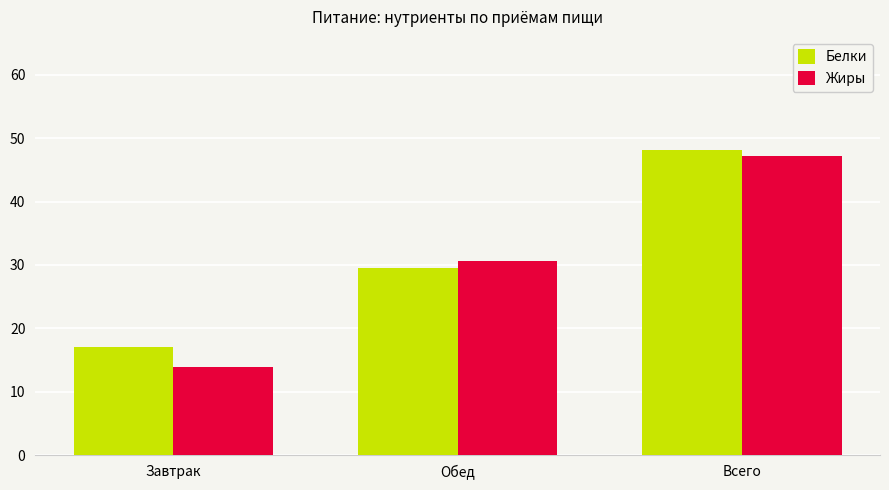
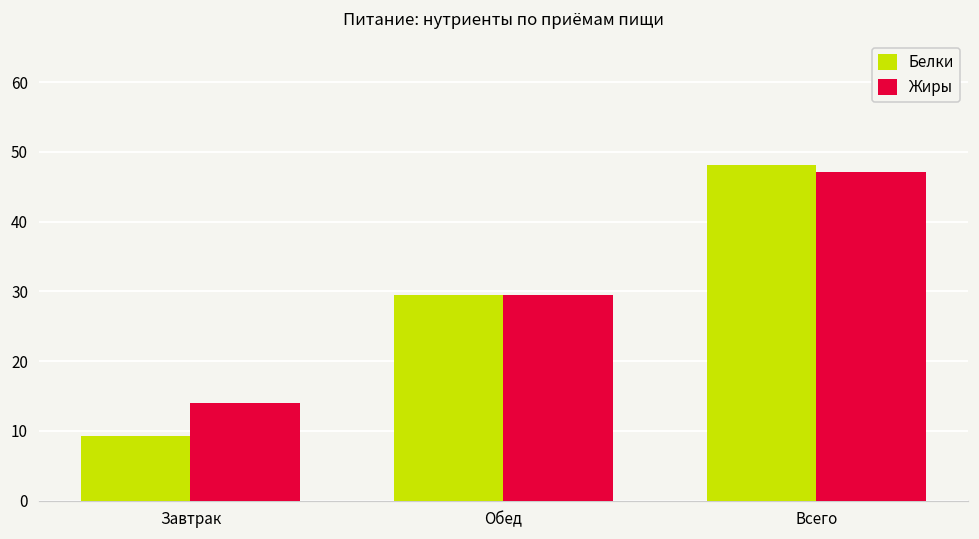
  {
    "Белки": {
-     "Завтрак": 17,
+     "Завтрак": 9,
      "Обед": 30,
      "Всего": 48
    },
    "Жиры": {
      "Завтрак": 14,
-     "Обед": 31,
+     "Обед": 29,
      "Всего": 47
    }
  }
